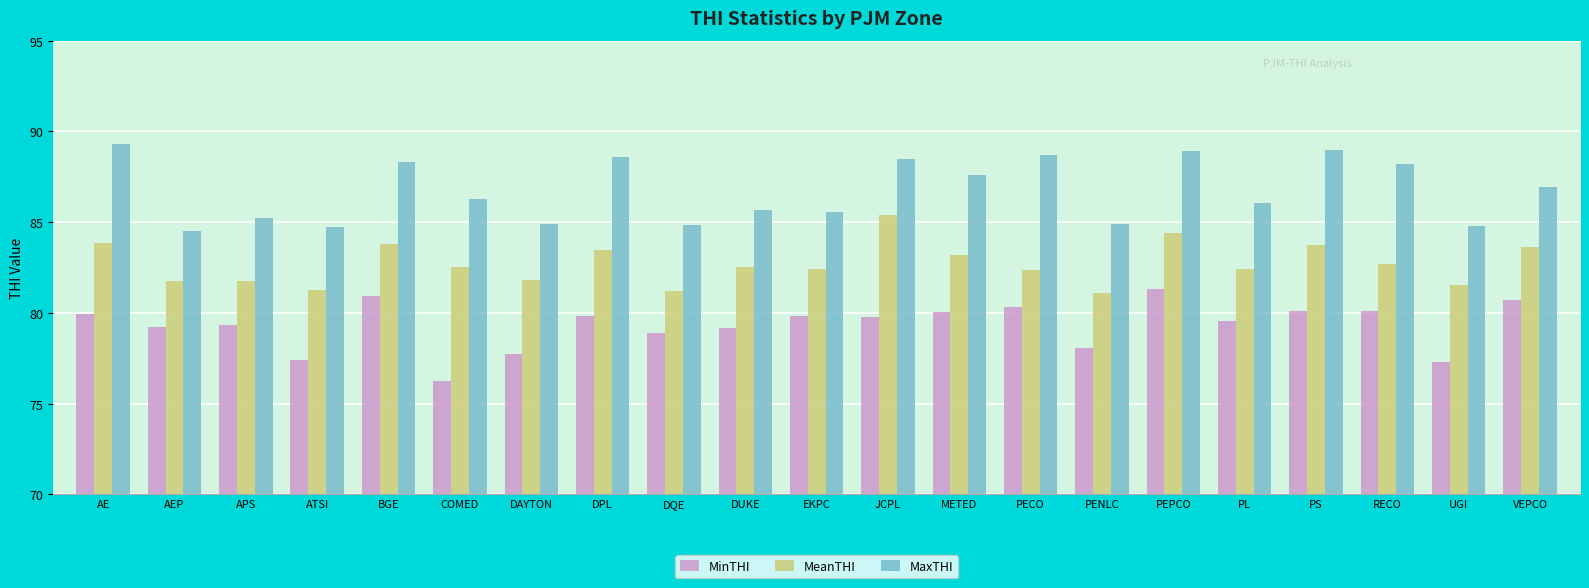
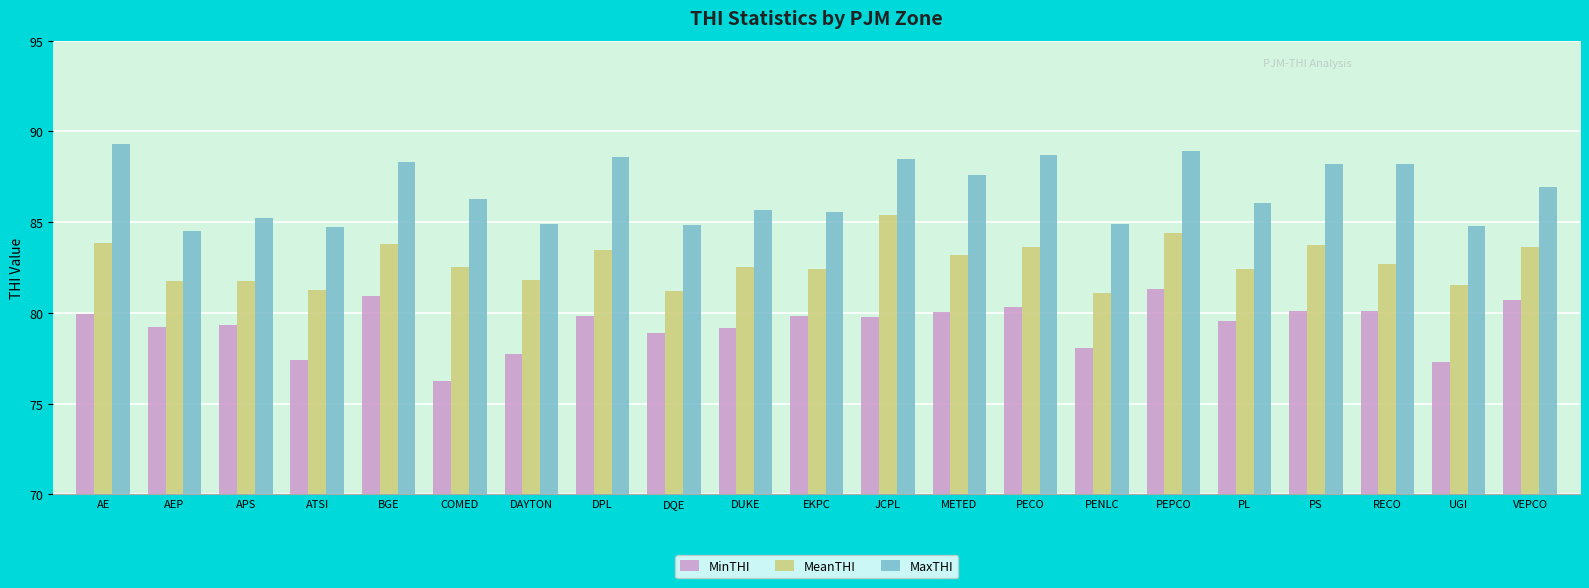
  {
    "MinTHI": {
      "AE": 79.9,
      "AEP": 79.2,
      "APS": 79.3,
      "ATSI": 77.4,
      "BGE": 80.9,
      "COMED": 76.3,
      "DAYTON": 77.7,
      "DPL": 79.8,
      "DQE": 78.9,
      "DUKE": 79.2,
      "EKPC": 79.8,
      "JCPL": 79.8,
      "METED": 80.0,
      "PECO": 80.3,
      "PENLC": 78.1,
      "PEPCO": 81.3,
      "PL": 79.6,
      "PS": 80.1,
      "RECO": 80.1,
      "UGI": 77.3,
      "VEPCO": 80.7
    },
    "MeanTHI": {
      "AE": 83.9,
      "AEP": 81.7,
      "APS": 81.8,
      "ATSI": 81.3,
      "BGE": 83.8,
      "COMED": 82.5,
      "DAYTON": 81.8,
      "DPL": 83.5,
      "DQE": 81.2,
      "DUKE": 82.5,
      "EKPC": 82.4,
      "JCPL": 85.4,
      "METED": 83.2,
-     "PECO": 82.3,
+     "PECO": 83.6,
      "PENLC": 81.1,
      "PEPCO": 84.4,
      "PL": 82.4,
      "PS": 83.7,
      "RECO": 82.7,
      "UGI": 81.5,
      "VEPCO": 83.6
    },
    "MaxTHI": {
      "AE": 89.3,
      "AEP": 84.5,
      "APS": 85.3,
      "ATSI": 84.7,
      "BGE": 88.3,
      "COMED": 86.3,
      "DAYTON": 84.9,
      "DPL": 88.6,
      "DQE": 84.8,
      "DUKE": 85.7,
      "EKPC": 85.6,
      "JCPL": 88.5,
      "METED": 87.6,
      "PECO": 88.7,
      "PENLC": 84.9,
      "PEPCO": 88.9,
      "PL": 86.1,
-     "PS": 89.0,
+     "PS": 88.2,
      "RECO": 88.2,
      "UGI": 84.8,
      "VEPCO": 86.9
    }
  }
